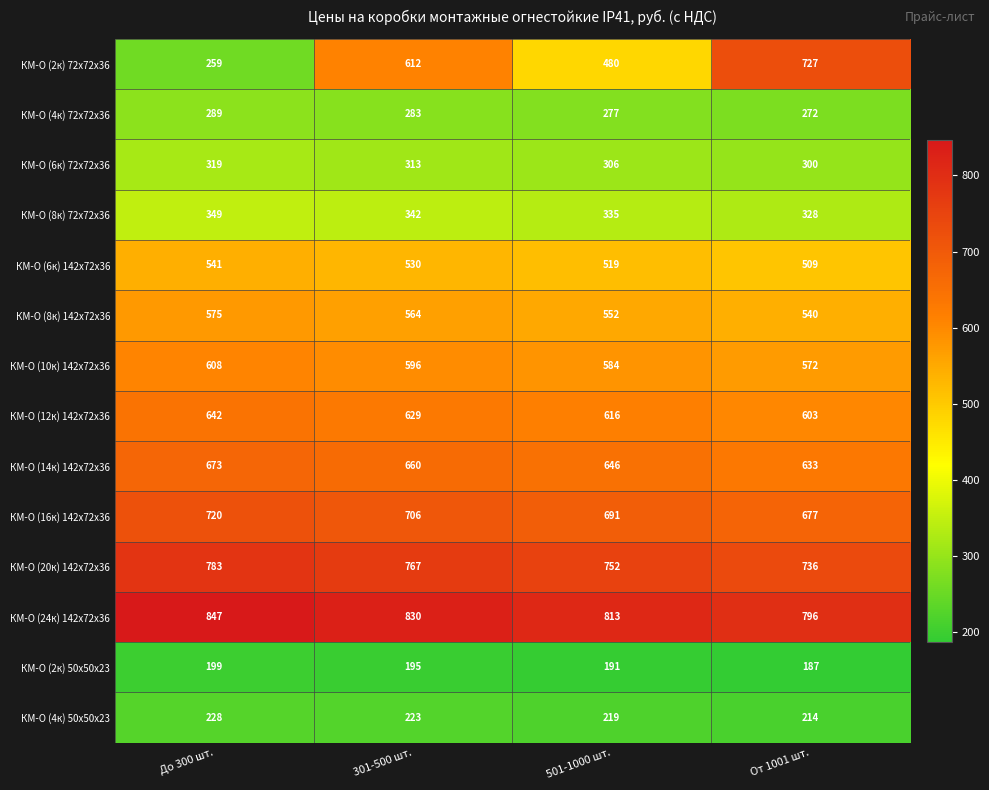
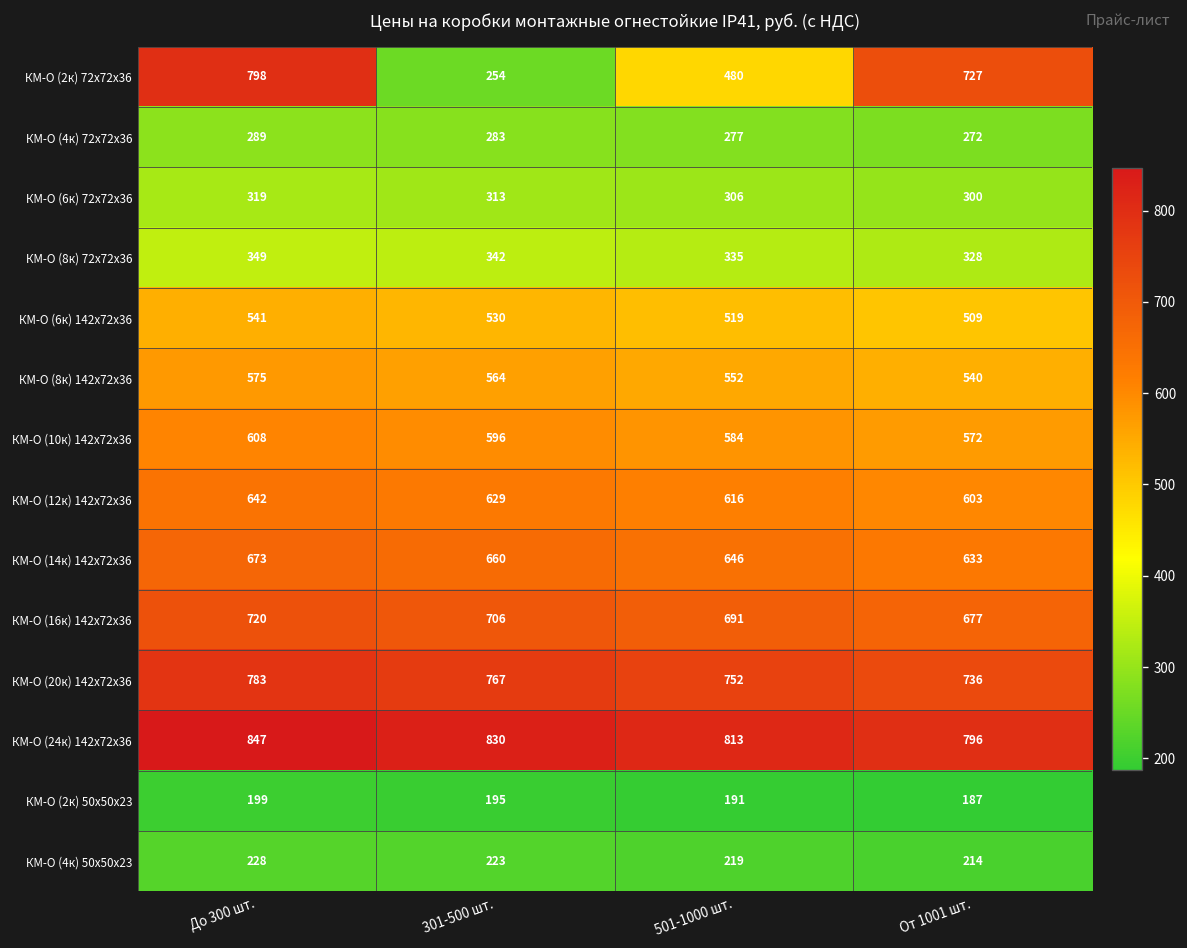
  {
    "КМ-О (2к) 72х72х36": {
-     "До 300 шт.": 259,
-     "301-500 шт.": 612,
+     "До 300 шт.": 798,
+     "301-500 шт.": 254,
      "501-1000 шт.": 480,
      "От 1001 шт.": 727
    },
    "КМ-О (4к) 72х72х36": {
      "До 300 шт.": 289,
      "301-500 шт.": 283,
      "501-1000 шт.": 277,
      "От 1001 шт.": 272
    },
    "КМ-О (6к) 72х72х36": {
      "До 300 шт.": 319,
      "301-500 шт.": 313,
      "501-1000 шт.": 306,
      "От 1001 шт.": 300
    },
    "КМ-О (8к) 72х72х36": {
      "До 300 шт.": 349,
      "301-500 шт.": 342,
      "501-1000 шт.": 335,
      "От 1001 шт.": 328
    },
    "КМ-О (6к) 142x72х36": {
      "До 300 шт.": 541,
      "301-500 шт.": 530,
      "501-1000 шт.": 519,
      "От 1001 шт.": 509
    },
    "КМ-О (8к) 142x72х36": {
      "До 300 шт.": 575,
      "301-500 шт.": 564,
      "501-1000 шт.": 552,
      "От 1001 шт.": 540
    },
    "КМ-О (10к) 142x72х36": {
      "До 300 шт.": 608,
      "301-500 шт.": 596,
      "501-1000 шт.": 584,
      "От 1001 шт.": 572
    },
    "КМ-О (12к) 142x72х36": {
      "До 300 шт.": 642,
      "301-500 шт.": 629,
      "501-1000 шт.": 616,
      "От 1001 шт.": 603
    },
    "КМ-О (14к) 142x72х36": {
      "До 300 шт.": 673,
      "301-500 шт.": 660,
      "501-1000 шт.": 646,
      "От 1001 шт.": 633
    },
    "КМ-О (16к) 142x72х36": {
      "До 300 шт.": 720,
      "301-500 шт.": 706,
      "501-1000 шт.": 691,
      "От 1001 шт.": 677
    },
    "КМ-О (20к) 142x72х36": {
      "До 300 шт.": 783,
      "301-500 шт.": 767,
      "501-1000 шт.": 752,
      "От 1001 шт.": 736
    },
    "КМ-О (24к) 142x72х36": {
      "До 300 шт.": 847,
      "301-500 шт.": 830,
      "501-1000 шт.": 813,
      "От 1001 шт.": 796
    },
    "КМ-О (2к) 50х50х23": {
      "До 300 шт.": 199,
      "301-500 шт.": 195,
      "501-1000 шт.": 191,
      "От 1001 шт.": 187
    },
    "КМ-О (4к) 50х50х23": {
      "До 300 шт.": 228,
      "301-500 шт.": 223,
      "501-1000 шт.": 219,
      "От 1001 шт.": 214
    }
  }
